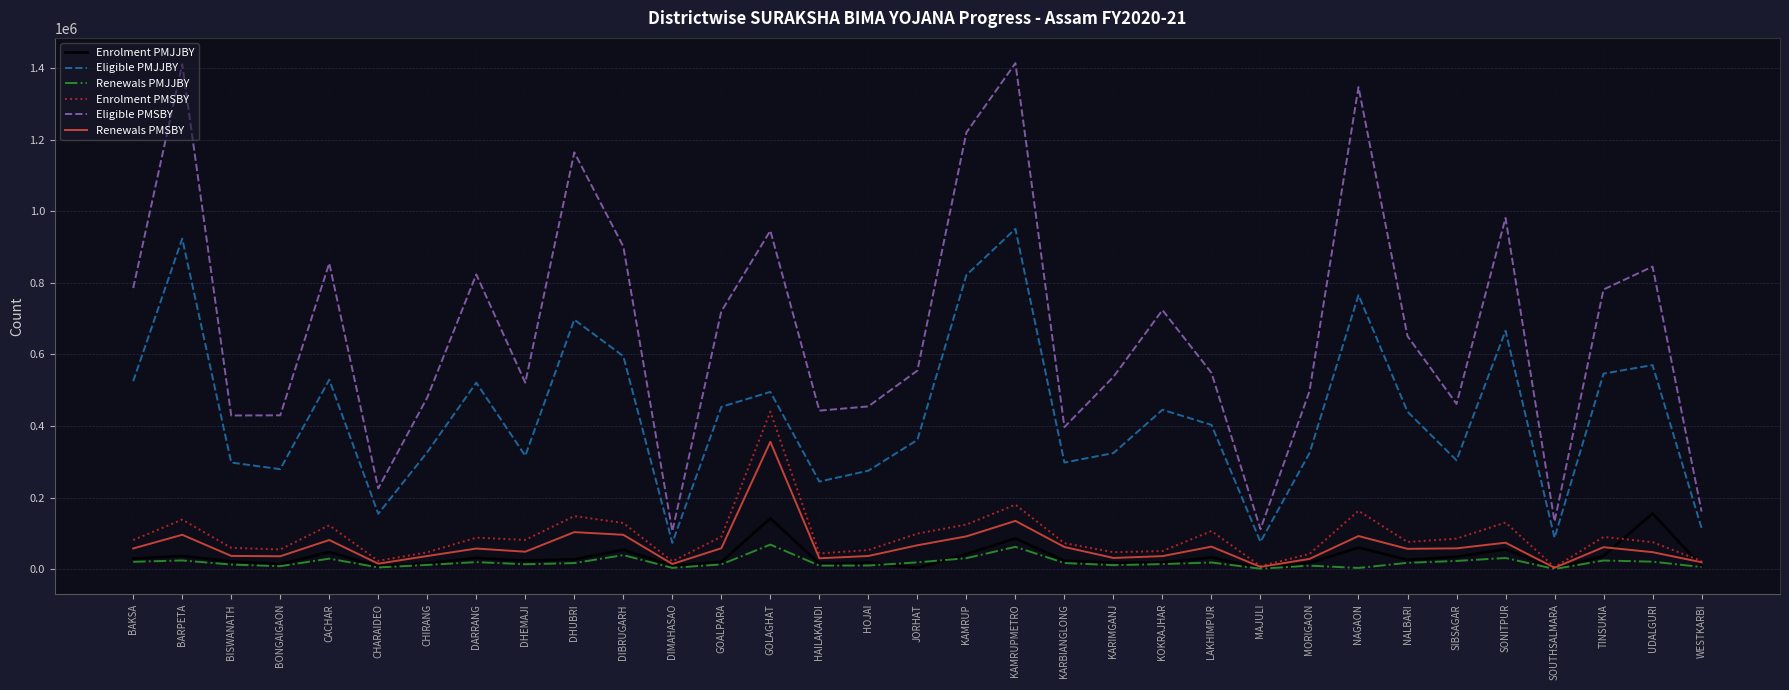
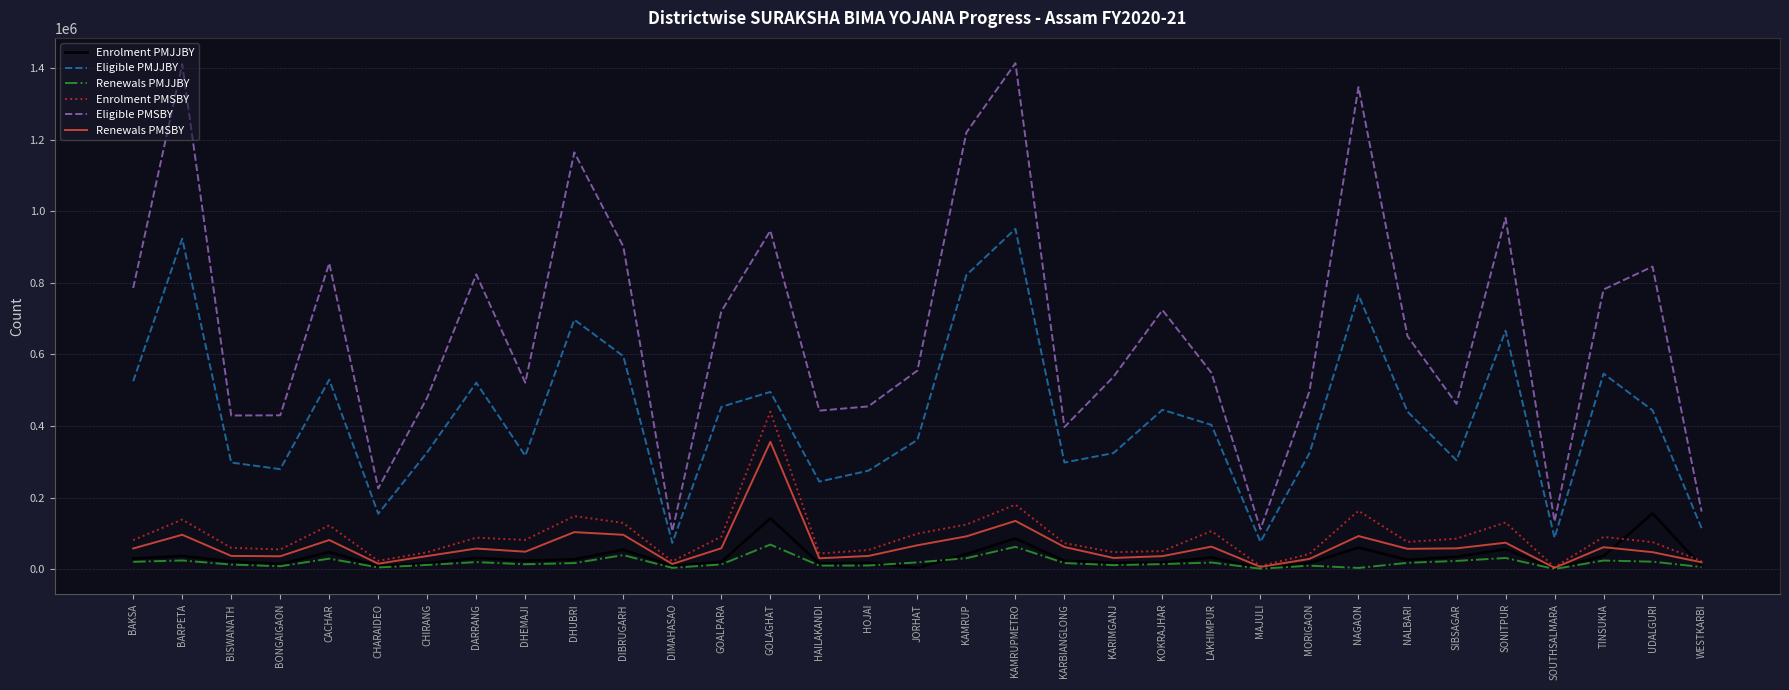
  {
    "Enrolment PMJJBY": {
      "BAKSA": 30000,
      "BARPETA": 40000,
      "BISWANATH": 20000,
      "CACHAR": 50000,
      "DARRANG": 30000,
      "DHEMAJI": 20000,
      "DHUBRI": 30000,
      "DIBRUGARH": 50000,
      "GOLAGHAT": 140000,
      "HOJAI": 20000,
      "JORHAT": 0,
      "KAMRUP": 40000,
      "KAMRUPMETRO": 90000,
      "LAKHIMPUR": 30000,
      "MORIGAON": 20000,
      "NAGAON": 60000,
      "NALBARI": 30000,
      "SIBSAGAR": 30000,
      "SONITPUR": 60000,
      "TINSUKIA": 40000,
      "UDALGURI": 160000
    },
    "Eligible PMJJBY": {
      "BAKSA": 530000,
      "BARPETA": 920000,
      "BISWANATH": 300000,
      "BONGAIGAON": 280000,
      "CACHAR": 530000,
      "CHARAIDEO": 150000,
      "CHIRANG": 330000,
      "DARRANG": 520000,
      "DHEMAJI": 320000,
      "DHUBRI": 700000,
      "DIBRUGARH": 600000,
      "DIMAHASAO": 70000,
      "GOALPARA": 450000,
      "GOLAGHAT": 500000,
      "HAILAKANDI": 240000,
      "HOJAI": 280000,
      "JORHAT": 360000,
      "KAMRUP": 820000,
      "KAMRUPMETRO": 950000,
      "KARBIANGLONG": 300000,
      "KARIMGANJ": 320000,
      "KOKRAJHAR": 450000,
      "LAKHIMPUR": 400000,
      "MAJULI": 80000,
      "MORIGAON": 320000,
      "NAGAON": 770000,
      "NALBARI": 440000,
      "SIBSAGAR": 300000,
      "SONITPUR": 670000,
      "SOUTHSALMARA": 90000,
      "TINSUKIA": 550000,
-     "UDALGURI": 570000,
+     "UDALGURI": 440000,
      "WESTKARBI": 110000
    },
    "Renewals PMJJBY": {
      "BAKSA": 20000,
      "BARPETA": 20000,
      "BISWANATH": 10000,
      "CACHAR": 30000,
      "DARRANG": 20000,
      "DHEMAJI": 10000,
      "DHUBRI": 20000,
      "DIBRUGARH": 40000,
      "GOLAGHAT": 70000,
      "HOJAI": 10000,
      "JORHAT": 20000,
      "KAMRUP": 30000,
      "KAMRUPMETRO": 60000,
      "LAKHIMPUR": 20000,
      "MORIGAON": 10000,
      "NAGAON": 0,
      "NALBARI": 20000,
      "SIBSAGAR": 20000,
      "SONITPUR": 30000,
      "TINSUKIA": 20000,
      "UDALGURI": 20000
    },
    "Eligible PMSBY": {
      "BAKSA": 790000,
      "BISWANATH": 430000,
      "BONGAIGAON": 430000,
      "CACHAR": 850000,
      "CHARAIDEO": 230000,
      "CHIRANG": 480000,
      "DARRANG": 820000,
      "DHEMAJI": 520000,
      "DHUBRI": 1160000,
      "DIBRUGARH": 900000,
      "DIMAHASAO": 110000,
      "GOALPARA": 720000,
      "GOLAGHAT": 950000,
      "HAILAKANDI": 440000,
      "HOJAI": 450000,
      "JORHAT": 550000,
      "KAMRUP": 1220000,
      "KAMRUPMETRO": 1410000,
      "KARBIANGLONG": 400000,
      "KARIMGANJ": 540000,
      "KOKRAJHAR": 720000,
      "LAKHIMPUR": 550000,
      "MAJULI": 110000,
      "MORIGAON": 500000,
      "NAGAON": 1350000,
      "NALBARI": 650000,
      "SIBSAGAR": 460000,
      "SONITPUR": 980000,
      "SOUTHSALMARA": 130000,
      "TINSUKIA": 780000,
      "UDALGURI": 850000,
      "WESTKARBI": 160000
    }
  }
